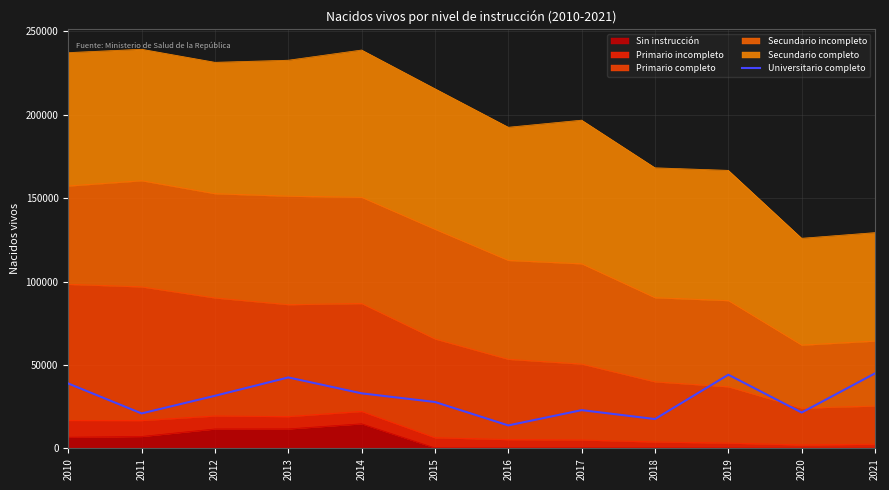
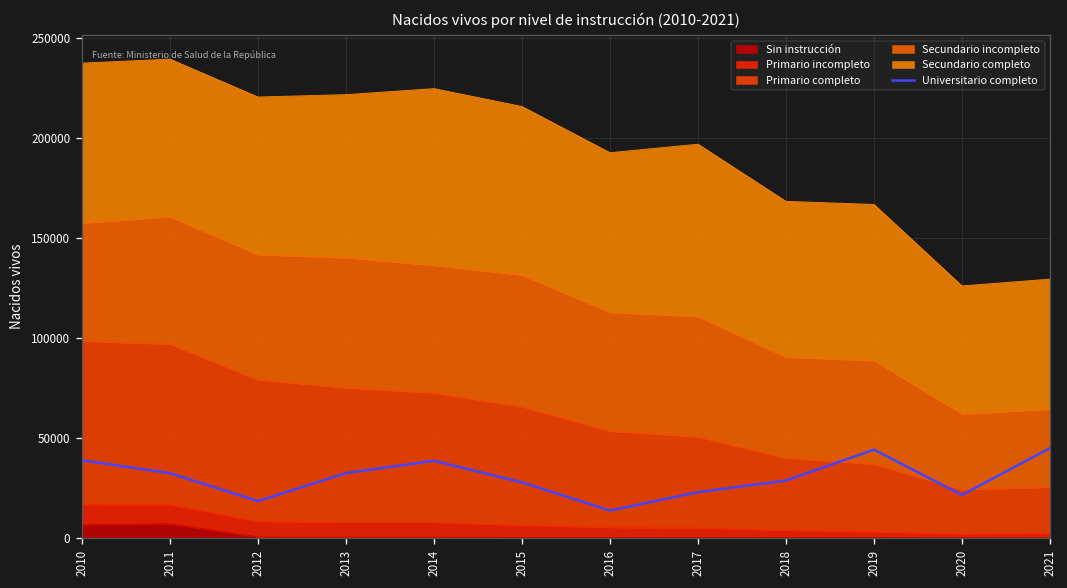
  {
    "Sin instrucción": {
      "2010": 7000,
      "2011": 7000,
-     "2012": 12000,
-     "2013": 12000,
-     "2014": 15000,
+     "2012": 1000,
+     "2013": 1000,
+     "2014": 0,
      "2015": 0,
      "2016": 0,
      "2017": 0,
      "2018": 0,
      "2019": 0,
      "2020": 0,
      "2021": 0
    },
    "Universitario completo": {
      "2010": 39000,
-     "2011": 21000,
-     "2012": 32000,
-     "2013": 43000,
-     "2014": 33000,
+     "2011": 32000,
+     "2012": 18000,
+     "2013": 32000,
+     "2014": 39000,
      "2015": 28000,
      "2016": 14000,
      "2017": 23000,
-     "2018": 18000,
+     "2018": 29000,
      "2019": 44000,
      "2020": 22000,
      "2021": 45000
    }
  }
